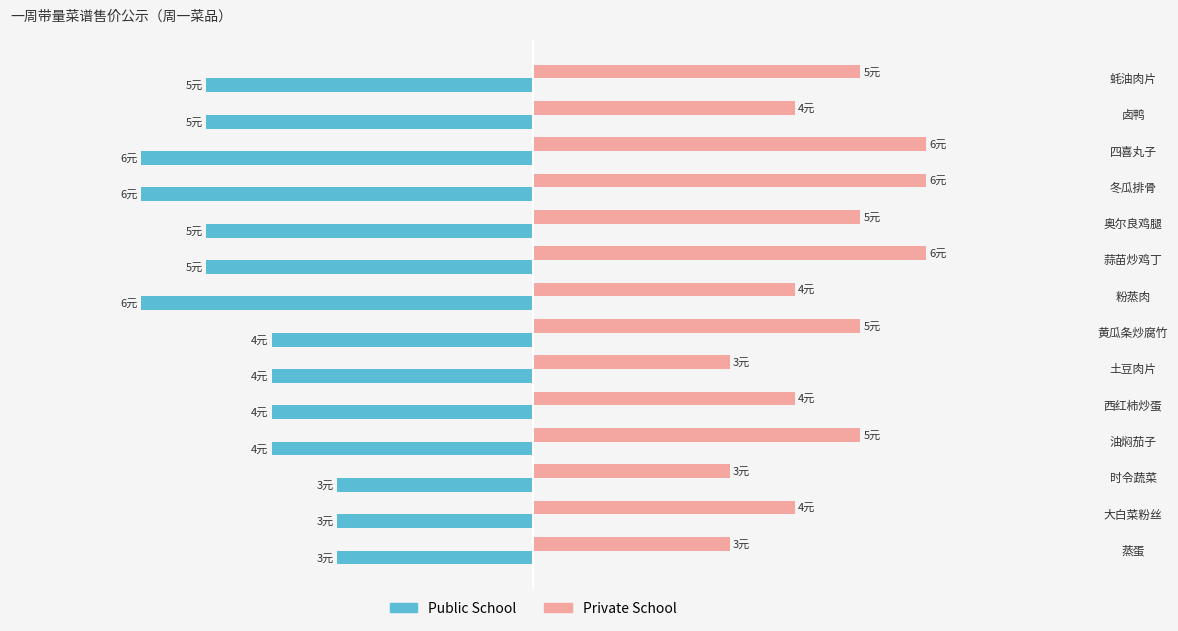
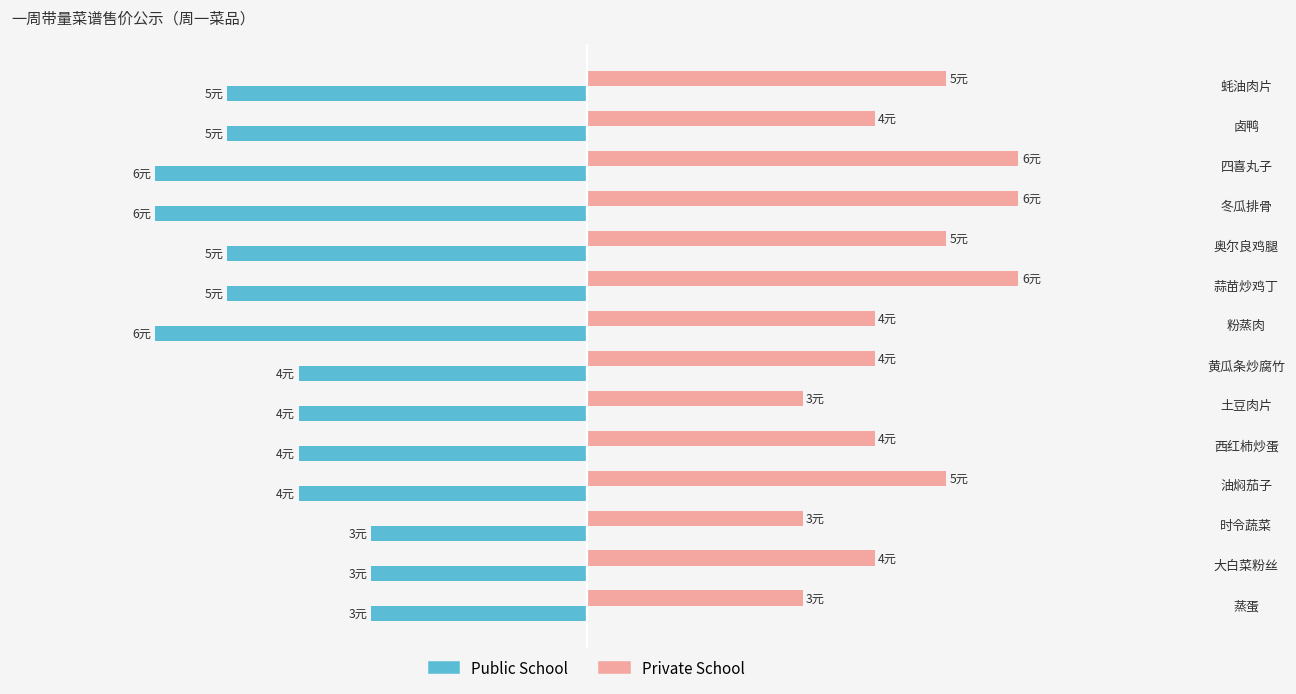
  {
    "Private School": {
      "蚝油肉片": "5元",
      "卤鸭": "4元",
      "四喜丸子": "6元",
      "冬瓜排骨": "6元",
      "奥尔良鸡腿": "5元",
      "蒜苗炒鸡丁": "6元",
      "粉蒸肉": "4元",
-     "黄瓜条炒腐竹": "5元",
+     "黄瓜条炒腐竹": "4元",
      "土豆肉片": "3元",
      "西红柿炒蛋": "4元",
      "油焖茄子": "5元",
      "时令蔬菜": "3元",
      "大白菜粉丝": "4元",
      "蒸蛋": "3元"
    }
  }
